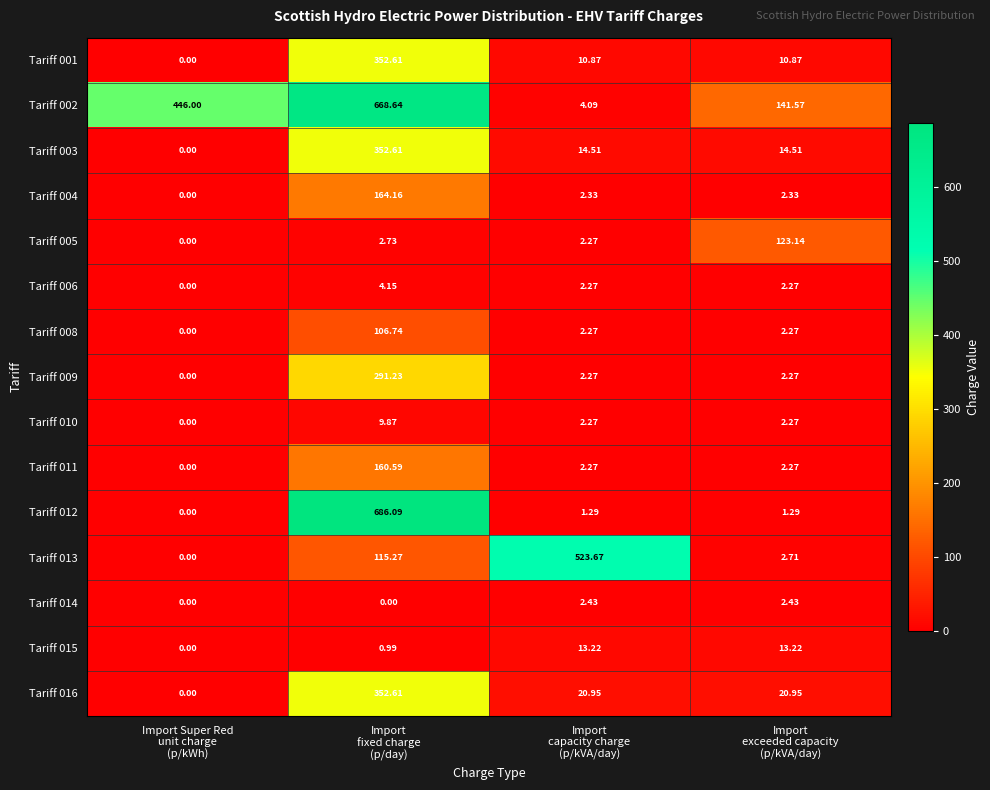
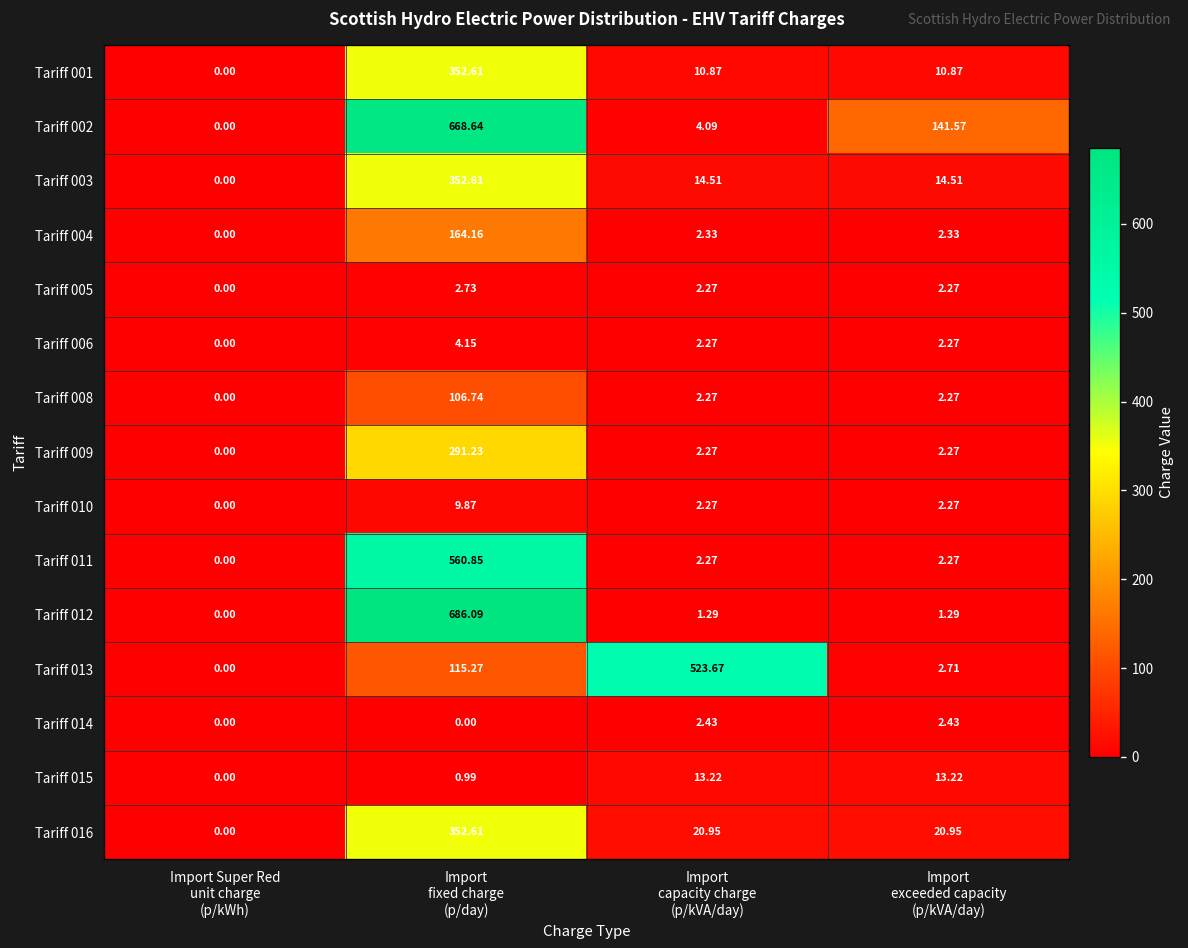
  {
    "Tariff 001": {
      "Import Super Red unit charge (p/kWh)": 0.00,
      "Import fixed charge (p/day)": 352.61,
      "Import capacity charge (p/kVA/day)": 10.87,
      "Import exceeded capacity (p/kVA/day)": 10.87
    },
    "Tariff 002": {
-     "Import Super Red unit charge (p/kWh)": 446.00,
+     "Import Super Red unit charge (p/kWh)": 0.00,
      "Import fixed charge (p/day)": 668.64,
      "Import capacity charge (p/kVA/day)": 4.09,
      "Import exceeded capacity (p/kVA/day)": 141.57
    },
    "Tariff 003": {
      "Import Super Red unit charge (p/kWh)": 0.00,
      "Import fixed charge (p/day)": 352.61,
      "Import capacity charge (p/kVA/day)": 14.51,
      "Import exceeded capacity (p/kVA/day)": 14.51
    },
    "Tariff 004": {
      "Import Super Red unit charge (p/kWh)": 0.00,
      "Import fixed charge (p/day)": 164.16,
      "Import capacity charge (p/kVA/day)": 2.33,
      "Import exceeded capacity (p/kVA/day)": 2.33
    },
    "Tariff 005": {
      "Import Super Red unit charge (p/kWh)": 0.00,
      "Import fixed charge (p/day)": 2.73,
      "Import capacity charge (p/kVA/day)": 2.27,
-     "Import exceeded capacity (p/kVA/day)": 123.14
+     "Import exceeded capacity (p/kVA/day)": 2.27
    },
    "Tariff 006": {
      "Import Super Red unit charge (p/kWh)": 0.00,
      "Import fixed charge (p/day)": 4.15,
      "Import capacity charge (p/kVA/day)": 2.27,
      "Import exceeded capacity (p/kVA/day)": 2.27
    },
    "Tariff 008": {
      "Import Super Red unit charge (p/kWh)": 0.00,
      "Import fixed charge (p/day)": 106.74,
      "Import capacity charge (p/kVA/day)": 2.27,
      "Import exceeded capacity (p/kVA/day)": 2.27
    },
    "Tariff 009": {
      "Import Super Red unit charge (p/kWh)": 0.00,
      "Import fixed charge (p/day)": 291.23,
      "Import capacity charge (p/kVA/day)": 2.27,
      "Import exceeded capacity (p/kVA/day)": 2.27
    },
    "Tariff 010": {
      "Import Super Red unit charge (p/kWh)": 0.00,
      "Import fixed charge (p/day)": 9.87,
      "Import capacity charge (p/kVA/day)": 2.27,
      "Import exceeded capacity (p/kVA/day)": 2.27
    },
    "Tariff 011": {
      "Import Super Red unit charge (p/kWh)": 0.00,
-     "Import fixed charge (p/day)": 160.59,
+     "Import fixed charge (p/day)": 560.85,
      "Import capacity charge (p/kVA/day)": 2.27,
      "Import exceeded capacity (p/kVA/day)": 2.27
    },
    "Tariff 012": {
      "Import Super Red unit charge (p/kWh)": 0.00,
      "Import fixed charge (p/day)": 686.09,
      "Import capacity charge (p/kVA/day)": 1.29,
      "Import exceeded capacity (p/kVA/day)": 1.29
    },
    "Tariff 013": {
      "Import Super Red unit charge (p/kWh)": 0.00,
      "Import fixed charge (p/day)": 115.27,
      "Import capacity charge (p/kVA/day)": 523.67,
      "Import exceeded capacity (p/kVA/day)": 2.71
    },
    "Tariff 014": {
      "Import Super Red unit charge (p/kWh)": 0.00,
      "Import fixed charge (p/day)": 0.00,
      "Import capacity charge (p/kVA/day)": 2.43,
      "Import exceeded capacity (p/kVA/day)": 2.43
    },
    "Tariff 015": {
      "Import Super Red unit charge (p/kWh)": 0.00,
      "Import fixed charge (p/day)": 0.99,
      "Import capacity charge (p/kVA/day)": 13.22,
      "Import exceeded capacity (p/kVA/day)": 13.22
    },
    "Tariff 016": {
      "Import Super Red unit charge (p/kWh)": 0.00,
      "Import fixed charge (p/day)": 352.61,
      "Import capacity charge (p/kVA/day)": 20.95,
      "Import exceeded capacity (p/kVA/day)": 20.95
    }
  }
